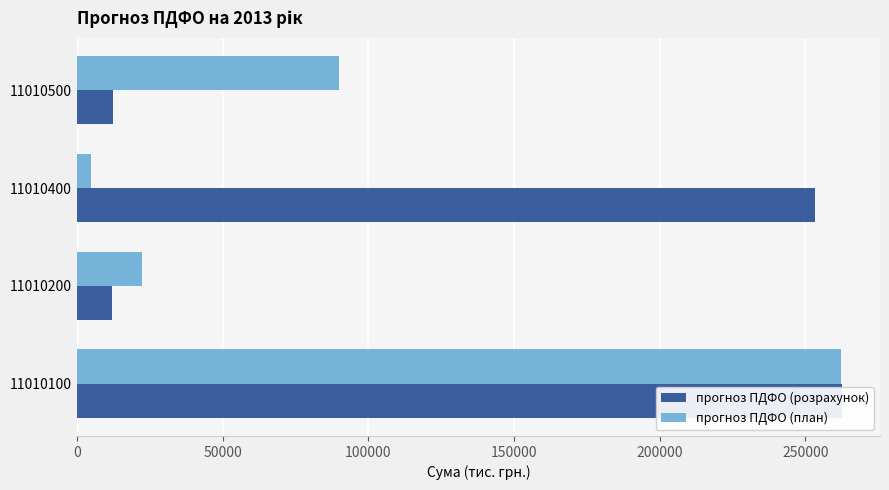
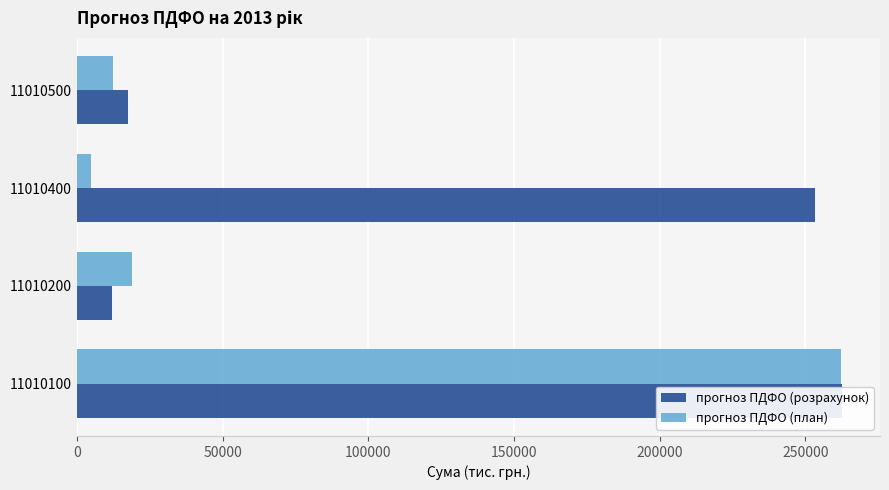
  {
    "прогноз ПДФО (розрахунок)": {
-     "11010500": 13000,
+     "11010500": 18000,
      "11010400": 253000,
      "11010200": 12000
    },
    "прогноз ПДФО (план)": {
-     "11010500": 90000,
+     "11010500": 13000,
      "11010400": 5000,
-     "11010200": 23000,
+     "11010200": 19000,
      "11010100": 262000
    }
  }
